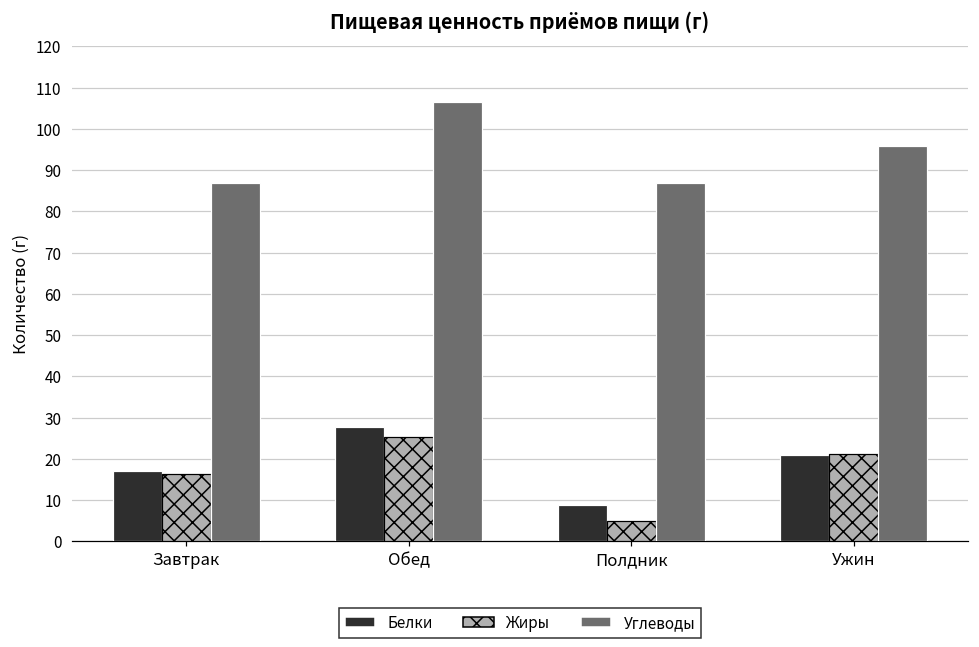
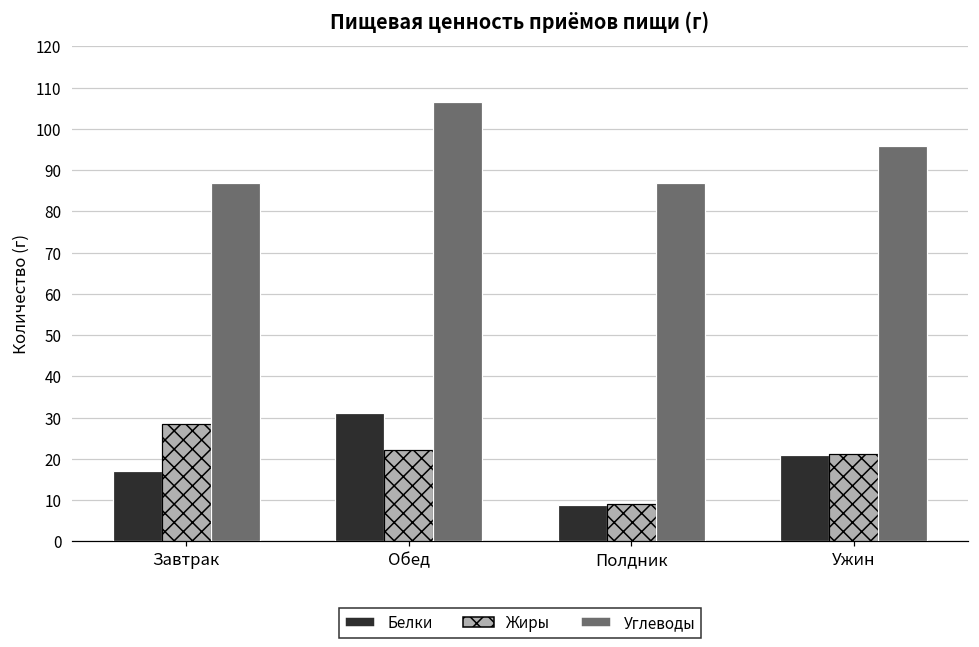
  {
    "Белки": {
      "Завтрак": 17,
-     "Обед": 28,
+     "Обед": 31,
      "Полдник": 9,
      "Ужин": 21
    },
    "Жиры": {
-     "Завтрак": 16,
-     "Обед": 25,
-     "Полдник": 5,
+     "Завтрак": 29,
+     "Обед": 22,
+     "Полдник": 9,
      "Ужин": 21
    },
    "Углеводы": {
      "Завтрак": 87,
      "Обед": 106,
      "Полдник": 87,
      "Ужин": 96
    }
  }
